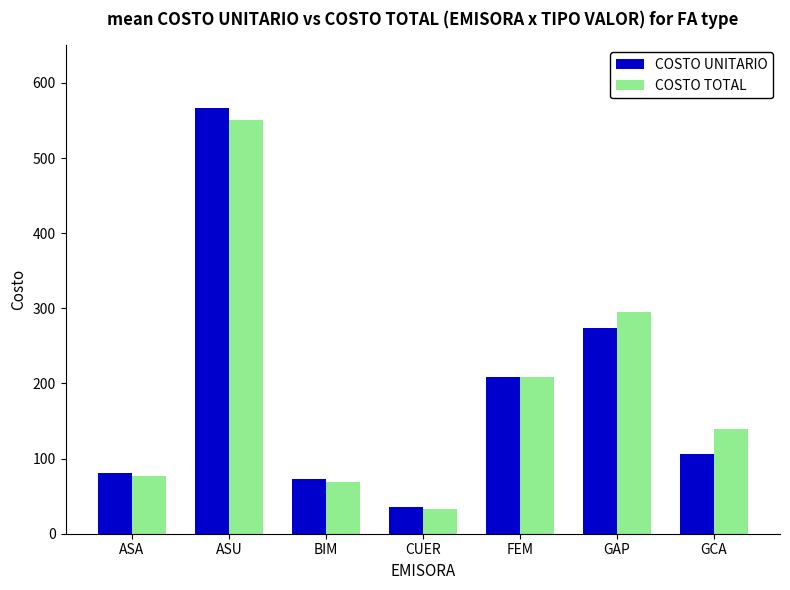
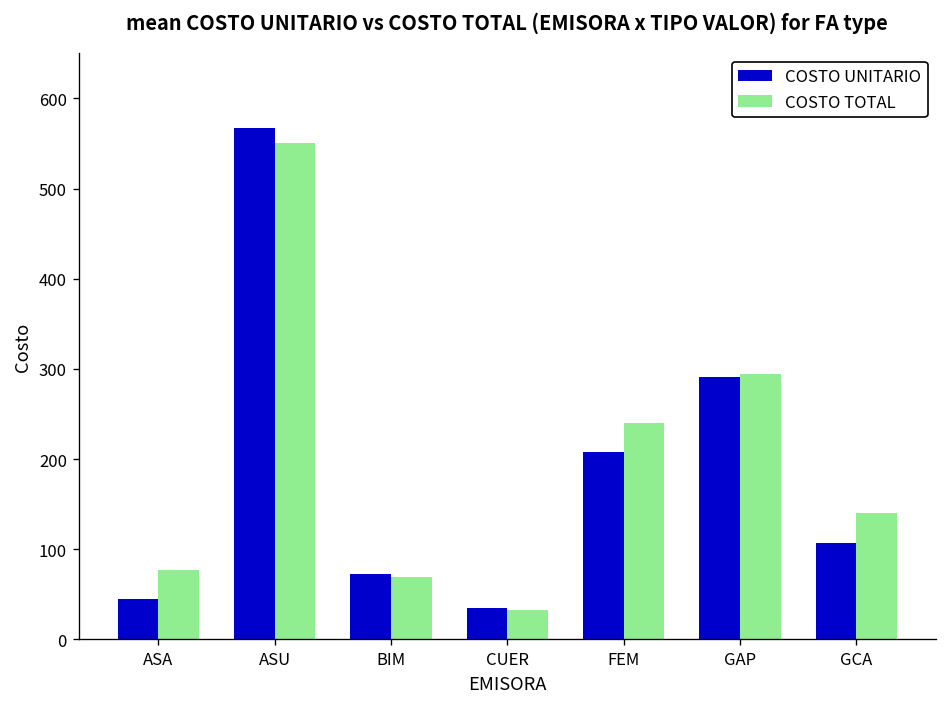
  {
    "COSTO UNITARIO": {
-     "ASA": 80,
+     "ASA": 40,
      "ASU": 570,
      "BIM": 70,
      "CUER": 40,
      "FEM": 210,
-     "GAP": 270,
+     "GAP": 290,
      "GCA": 110
    },
    "COSTO TOTAL": {
      "ASA": 80,
      "ASU": 550,
      "BIM": 70,
      "CUER": 30,
-     "FEM": 210,
+     "FEM": 240,
      "GAP": 290,
      "GCA": 140
    }
  }
